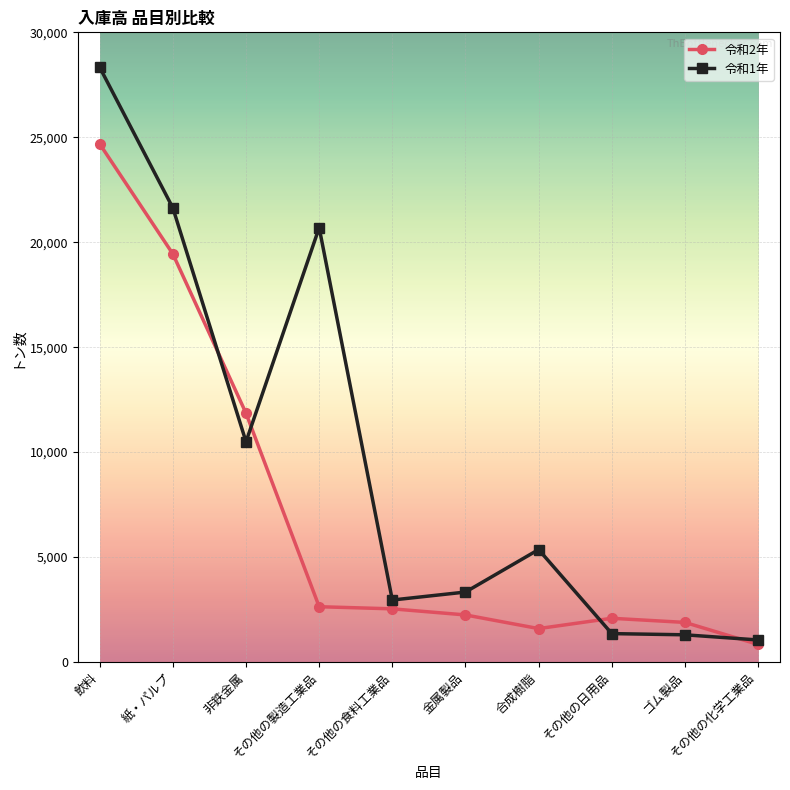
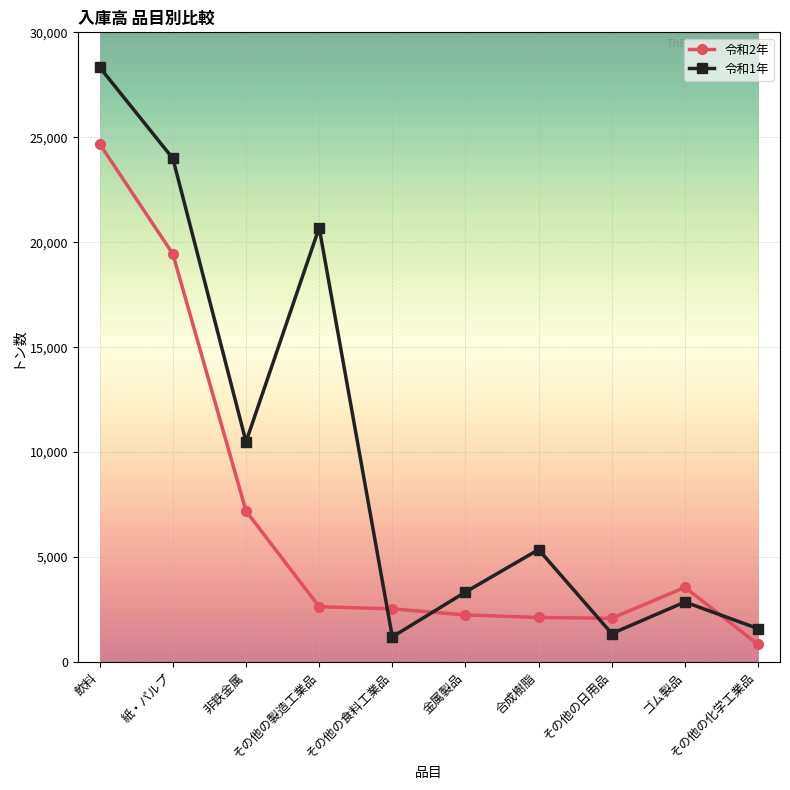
  {
    "令和2年": {
      "飲料": "24,700",
      "紙・パルプ": "19,400",
-     "非鉄金属": "11,900",
+     "非鉄金属": "7,200",
      "その他の製造工業品": "2,600",
      "その他の食料工業品": "2,500",
      "金属製品": "2,200",
-     "合成樹脂": "1,600",
+     "合成樹脂": "2,100",
      "その他の日用品": "2,100",
-     "ゴム製品": "1,900",
+     "ゴム製品": "3,600",
      "その他の化学工業品": "800"
    },
    "令和1年": {
      "飲料": "28,300",
-     "紙・パルプ": "21,600",
+     "紙・パルプ": "24,000",
      "非鉄金属": "10,500",
      "その他の製造工業品": "20,700",
-     "その他の食料工業品": "3,000",
+     "その他の食料工業品": "1,200",
      "金属製品": "3,300",
      "合成樹脂": "5,400",
      "その他の日用品": "1,400",
-     "ゴム製品": "1,300",
-     "その他の化学工業品": "1,000"
+     "ゴム製品": "2,900",
+     "その他の化学工業品": "1,600"
    }
  }
